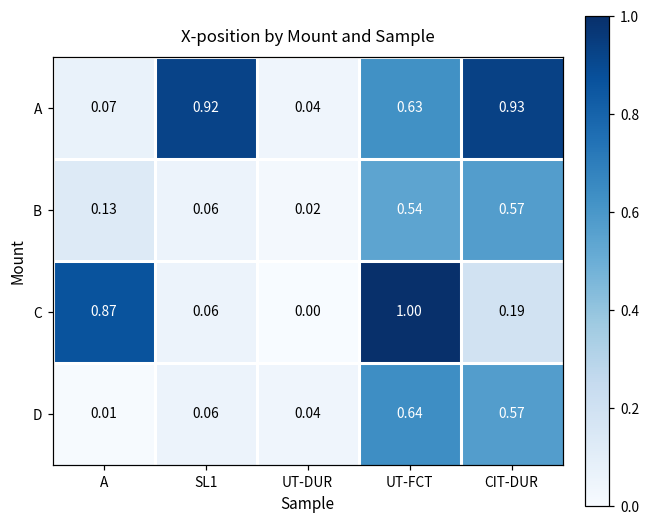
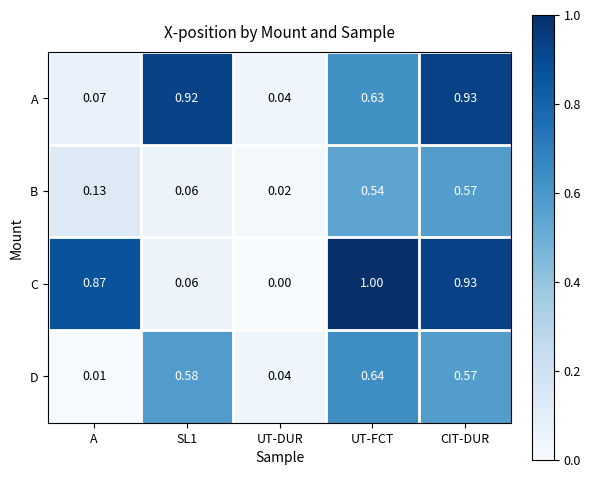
  {
    "A": {
      "A": 0.07,
      "SL1": 0.92,
      "UT-DUR": 0.04,
      "UT-FCT": 0.63,
      "CIT-DUR": 0.93
    },
    "B": {
      "A": 0.13,
      "SL1": 0.06,
      "UT-DUR": 0.02,
      "UT-FCT": 0.54,
      "CIT-DUR": 0.57
    },
    "C": {
      "A": 0.87,
      "SL1": 0.06,
      "UT-DUR": 0.00,
      "UT-FCT": 1.00,
-     "CIT-DUR": 0.19
+     "CIT-DUR": 0.93
    },
    "D": {
      "A": 0.01,
-     "SL1": 0.06,
+     "SL1": 0.58,
      "UT-DUR": 0.04,
      "UT-FCT": 0.64,
      "CIT-DUR": 0.57
    }
  }
